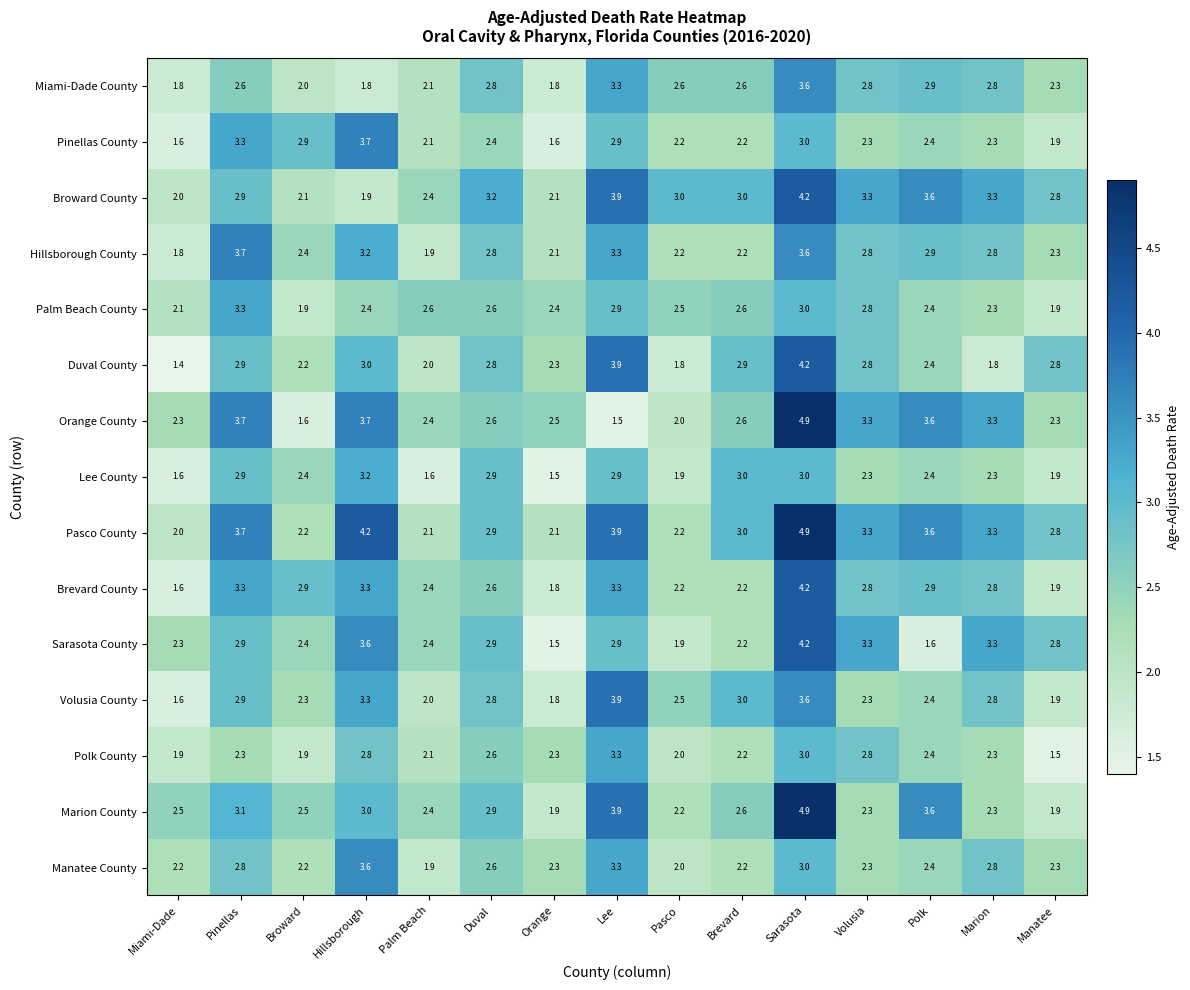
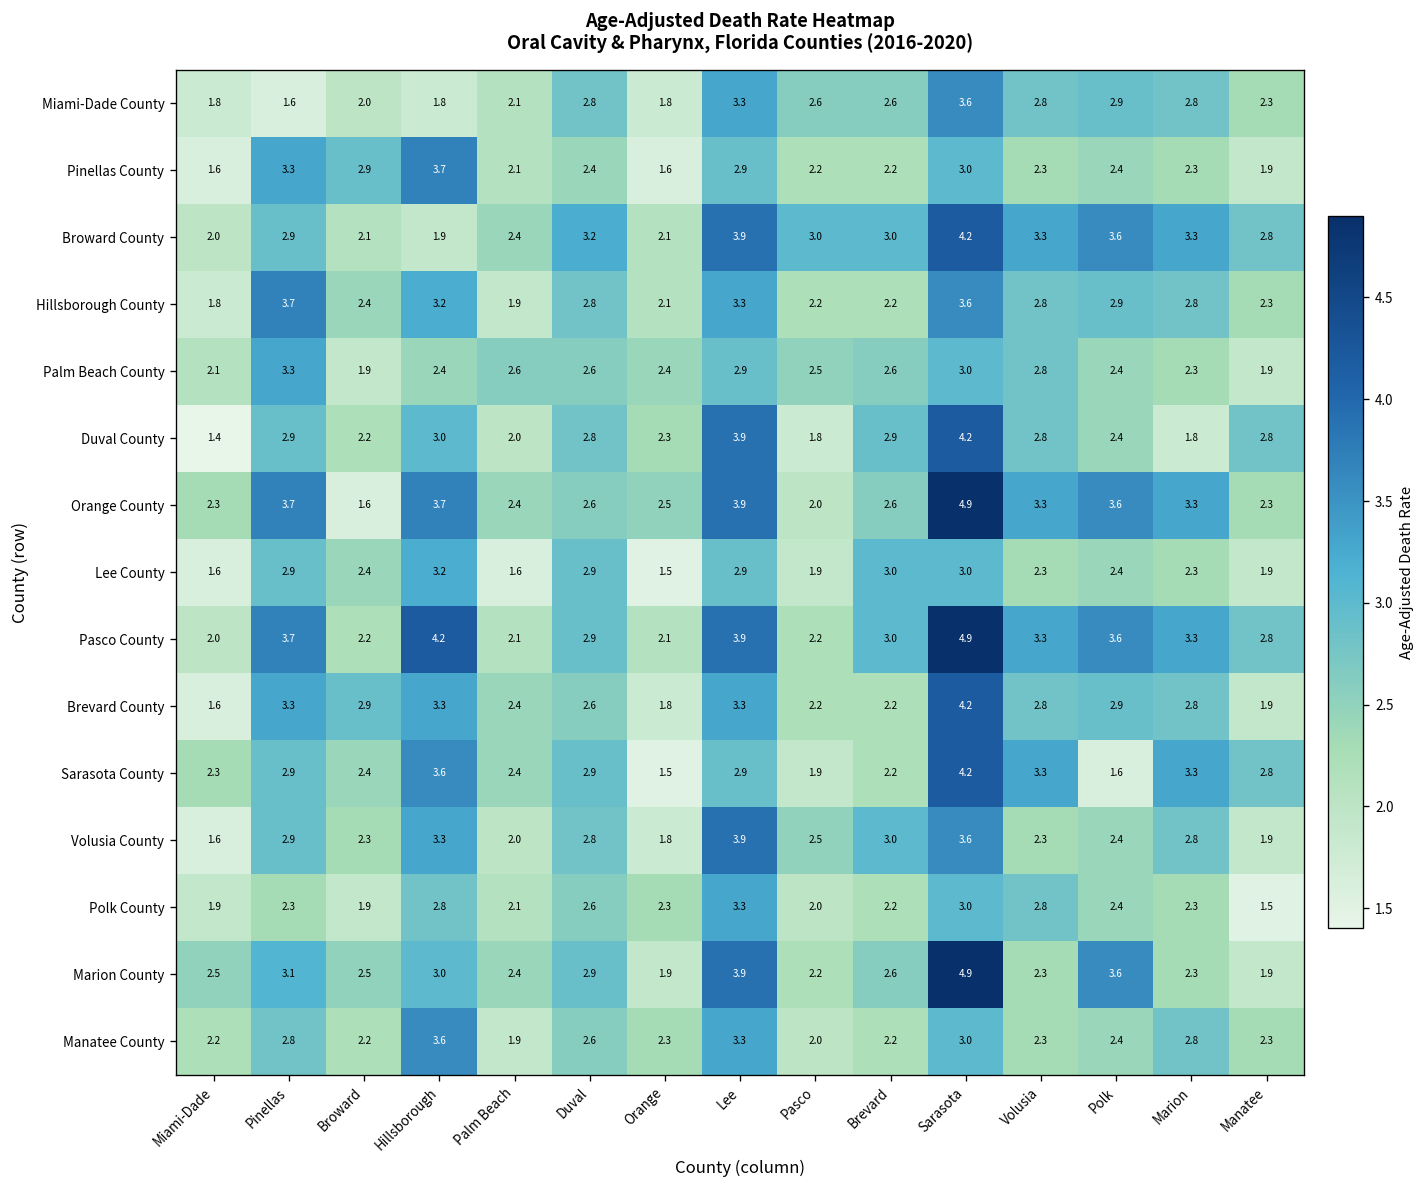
  {
    "Miami-Dade County": {
      "Miami-Dade": 1.8,
-     "Pinellas": 2.6,
+     "Pinellas": 1.6,
      "Broward": 2.0,
      "Hillsborough": 1.8,
      "Palm Beach": 2.1,
      "Duval": 2.8,
      "Orange": 1.8,
      "Lee": 3.3,
      "Pasco": 2.6,
      "Brevard": 2.6,
      "Sarasota": 3.6,
      "Volusia": 2.8,
      "Polk": 2.9,
      "Marion": 2.8,
      "Manatee": 2.3
    },
    "Orange County": {
      "Miami-Dade": 2.3,
      "Pinellas": 3.7,
      "Broward": 1.6,
      "Hillsborough": 3.7,
      "Palm Beach": 2.4,
      "Duval": 2.6,
      "Orange": 2.5,
-     "Lee": 1.5,
+     "Lee": 3.9,
      "Pasco": 2.0,
      "Brevard": 2.6,
      "Sarasota": 4.9,
      "Volusia": 3.3,
      "Polk": 3.6,
      "Marion": 3.3,
      "Manatee": 2.3
    }
  }
